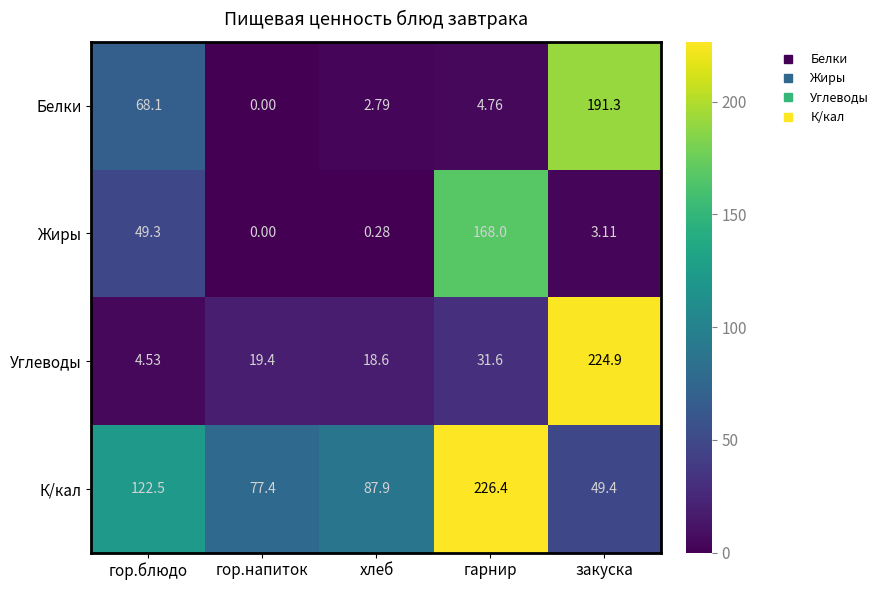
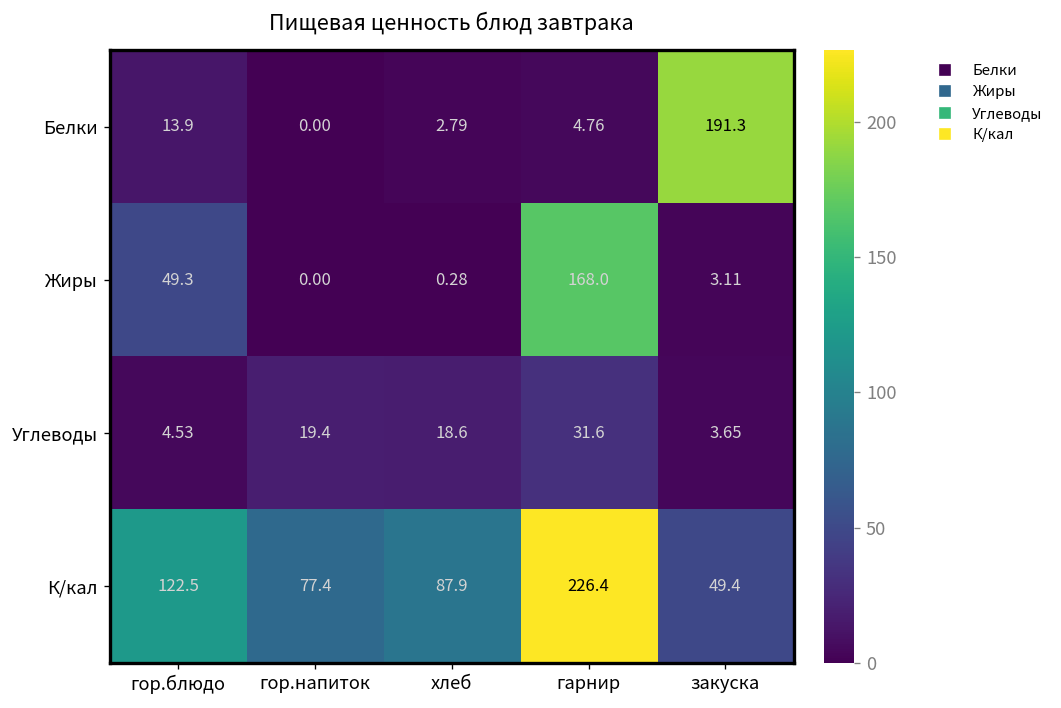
  {
    "Белки": {
-     "гор.блюдо": 68.1,
+     "гор.блюдо": 13.9,
      "гор.напиток": 0.00,
      "хлеб": 2.79,
      "гарнир": 4.76,
      "закуска": 191.3
    },
    "Жиры": {
      "гор.блюдо": 49.3,
      "гор.напиток": 0.00,
      "хлеб": 0.28,
      "гарнир": 168.0,
      "закуска": 3.11
    },
    "Углеводы": {
      "гор.блюдо": 4.53,
      "гор.напиток": 19.4,
      "хлеб": 18.6,
      "гарнир": 31.6,
-     "закуска": 224.9
+     "закуска": 3.65
    },
    "К/кал": {
      "гор.блюдо": 122.5,
      "гор.напиток": 77.4,
      "хлеб": 87.9,
      "гарнир": 226.4,
      "закуска": 49.4
    }
  }
